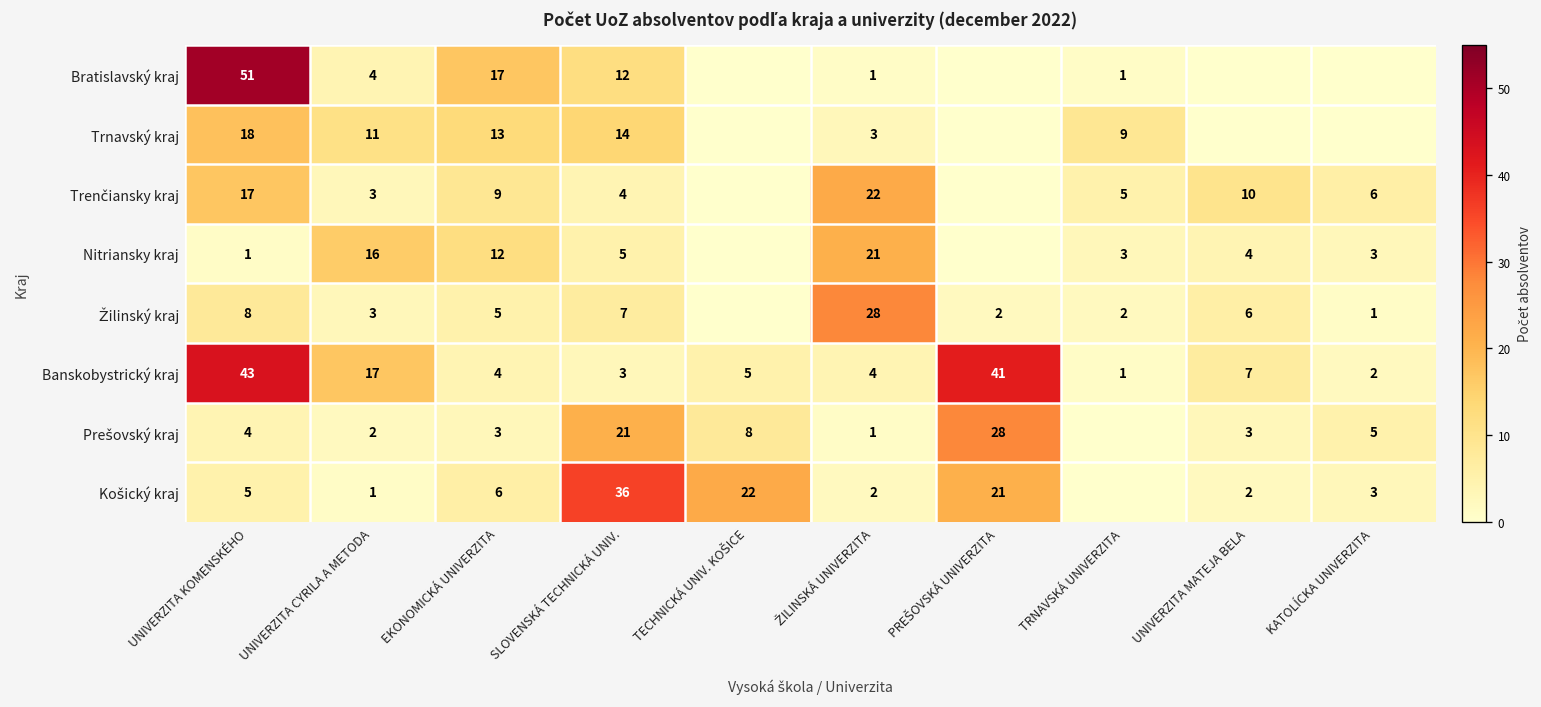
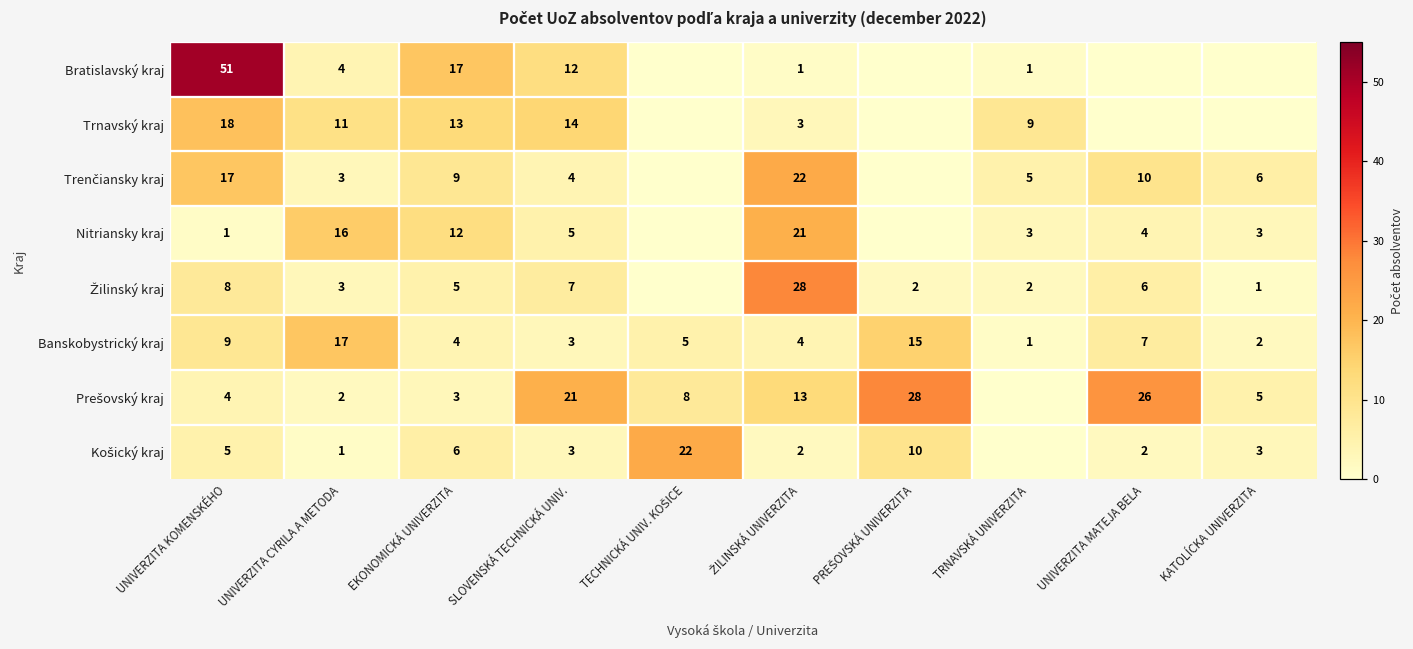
  {
    "Bratislavský kraj": {
      "UNIVERZITA KOMENSKÉHO": 51,
      "UNIVERZITA CYRILA A METODA": 4,
      "EKONOMICKÁ UNIVERZITA": 17,
      "SLOVENSKÁ TECHNICKÁ UNIV.": 12,
      "ŽILINSKÁ UNIVERZITA": 1,
      "TRNAVSKÁ UNIVERZITA": 1
    },
    "Trnavský kraj": {
      "UNIVERZITA KOMENSKÉHO": 18,
      "UNIVERZITA CYRILA A METODA": 11,
      "EKONOMICKÁ UNIVERZITA": 13,
      "SLOVENSKÁ TECHNICKÁ UNIV.": 14,
      "ŽILINSKÁ UNIVERZITA": 3,
      "TRNAVSKÁ UNIVERZITA": 9
    },
    "Trenčiansky kraj": {
      "UNIVERZITA KOMENSKÉHO": 17,
      "UNIVERZITA CYRILA A METODA": 3,
      "EKONOMICKÁ UNIVERZITA": 9,
      "SLOVENSKÁ TECHNICKÁ UNIV.": 4,
      "ŽILINSKÁ UNIVERZITA": 22,
      "TRNAVSKÁ UNIVERZITA": 5,
      "UNIVERZITA MATEJA BELA": 10,
      "KATOLÍCKA UNIVERZITA": 6
    },
    "Nitriansky kraj": {
      "UNIVERZITA KOMENSKÉHO": 1,
      "UNIVERZITA CYRILA A METODA": 16,
      "EKONOMICKÁ UNIVERZITA": 12,
      "SLOVENSKÁ TECHNICKÁ UNIV.": 5,
      "ŽILINSKÁ UNIVERZITA": 21,
      "TRNAVSKÁ UNIVERZITA": 3,
      "UNIVERZITA MATEJA BELA": 4,
      "KATOLÍCKA UNIVERZITA": 3
    },
    "Žilinský kraj": {
      "UNIVERZITA KOMENSKÉHO": 8,
      "UNIVERZITA CYRILA A METODA": 3,
      "EKONOMICKÁ UNIVERZITA": 5,
      "SLOVENSKÁ TECHNICKÁ UNIV.": 7,
      "ŽILINSKÁ UNIVERZITA": 28,
      "PREŠOVSKÁ UNIVERZITA": 2,
      "TRNAVSKÁ UNIVERZITA": 2,
      "UNIVERZITA MATEJA BELA": 6,
      "KATOLÍCKA UNIVERZITA": 1
    },
    "Banskobystrický kraj": {
-     "UNIVERZITA KOMENSKÉHO": 43,
+     "UNIVERZITA KOMENSKÉHO": 9,
      "UNIVERZITA CYRILA A METODA": 17,
      "EKONOMICKÁ UNIVERZITA": 4,
      "SLOVENSKÁ TECHNICKÁ UNIV.": 3,
      "TECHNICKÁ UNIV. KOŠICE": 5,
      "ŽILINSKÁ UNIVERZITA": 4,
-     "PREŠOVSKÁ UNIVERZITA": 41,
+     "PREŠOVSKÁ UNIVERZITA": 15,
      "TRNAVSKÁ UNIVERZITA": 1,
      "UNIVERZITA MATEJA BELA": 7,
      "KATOLÍCKA UNIVERZITA": 2
    },
    "Prešovský kraj": {
      "UNIVERZITA KOMENSKÉHO": 4,
      "UNIVERZITA CYRILA A METODA": 2,
      "EKONOMICKÁ UNIVERZITA": 3,
      "SLOVENSKÁ TECHNICKÁ UNIV.": 21,
      "TECHNICKÁ UNIV. KOŠICE": 8,
-     "ŽILINSKÁ UNIVERZITA": 1,
+     "ŽILINSKÁ UNIVERZITA": 13,
      "PREŠOVSKÁ UNIVERZITA": 28,
-     "UNIVERZITA MATEJA BELA": 3,
+     "UNIVERZITA MATEJA BELA": 26,
      "KATOLÍCKA UNIVERZITA": 5
    },
    "Košický kraj": {
      "UNIVERZITA KOMENSKÉHO": 5,
      "UNIVERZITA CYRILA A METODA": 1,
      "EKONOMICKÁ UNIVERZITA": 6,
-     "SLOVENSKÁ TECHNICKÁ UNIV.": 36,
+     "SLOVENSKÁ TECHNICKÁ UNIV.": 3,
      "TECHNICKÁ UNIV. KOŠICE": 22,
      "ŽILINSKÁ UNIVERZITA": 2,
-     "PREŠOVSKÁ UNIVERZITA": 21,
+     "PREŠOVSKÁ UNIVERZITA": 10,
      "UNIVERZITA MATEJA BELA": 2,
      "KATOLÍCKA UNIVERZITA": 3
    }
  }
